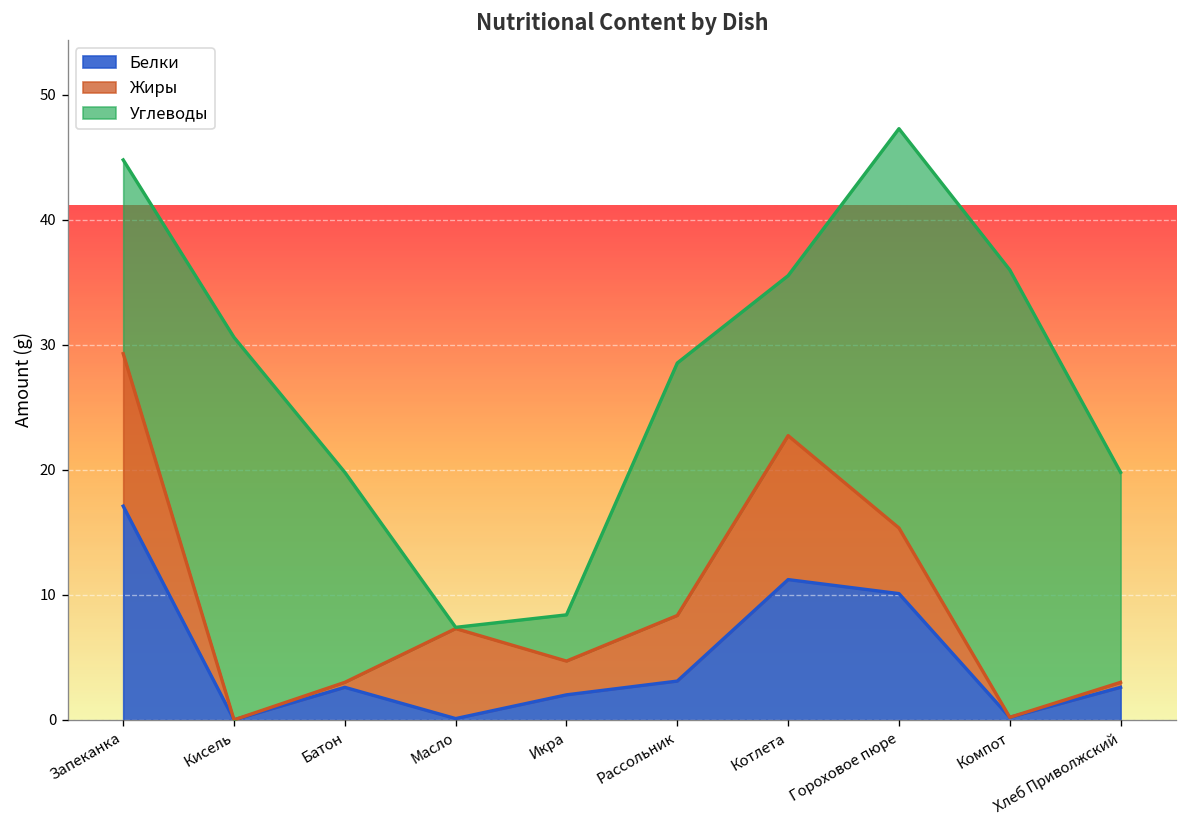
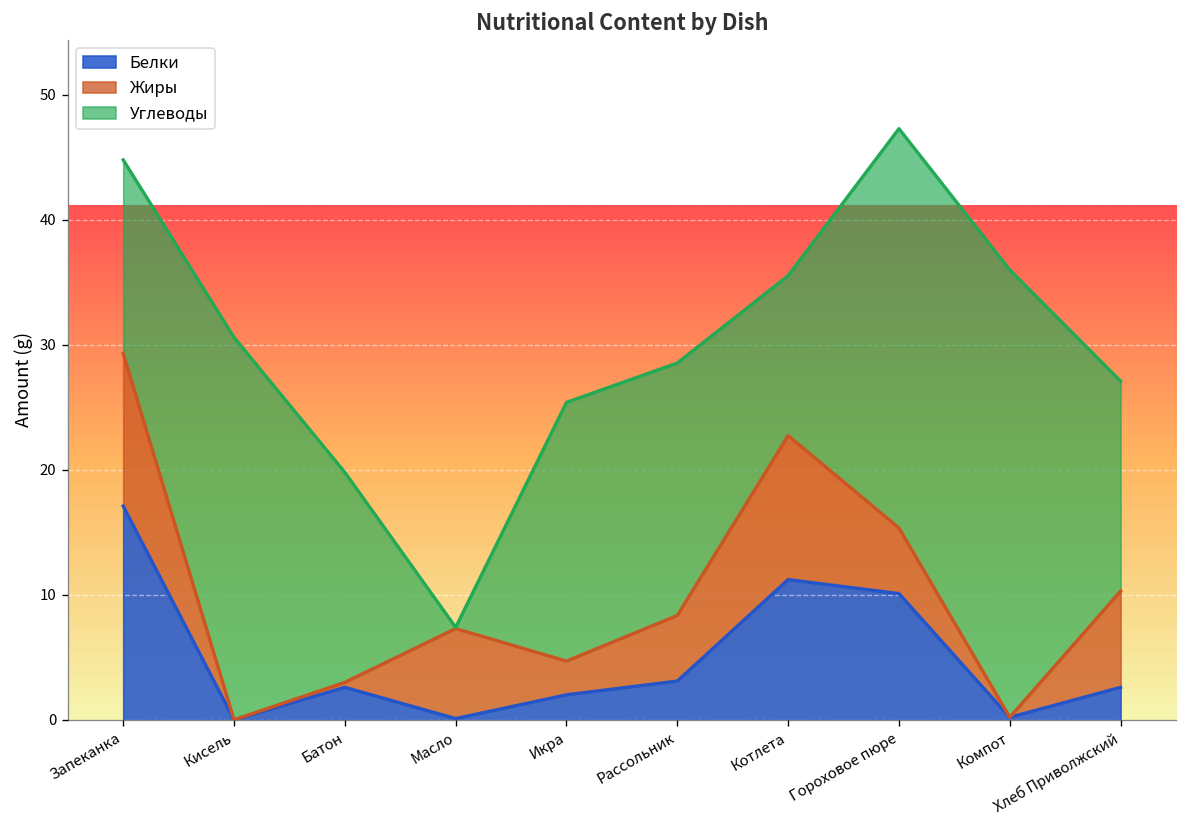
  {
    "Белки": {
      "Запеканка": 17.1,
      "Батон": 2.6,
      "Масло": 0.1,
      "Икра": 2.0,
      "Рассольник": 3.1,
      "Котлета": 11.2,
      "Гороховое пюре": 10.1,
      "Хлеб Приволжский": 2.6
    },
    "Жиры": {
      "Запеканка": 12.2,
      "Батон": 0.4,
      "Икра": 2.7,
      "Рассольник": 5.3,
      "Котлета": 11.5,
      "Гороховое пюре": 5.3,
-     "Хлеб Приволжский": 0.4
+     "Хлеб Приволжский": 7.7
    },
    "Углеводы": {
      "Запеканка": 15.5,
      "Кисель": 30.6,
      "Батон": 16.8,
-     "Икра": 3.7,
+     "Икра": 20.7,
      "Рассольник": 20.2,
      "Котлета": 12.8,
      "Гороховое пюре": 31.9,
      "Компот": 35.8,
      "Хлеб Приволжский": 16.8
    }
  }
